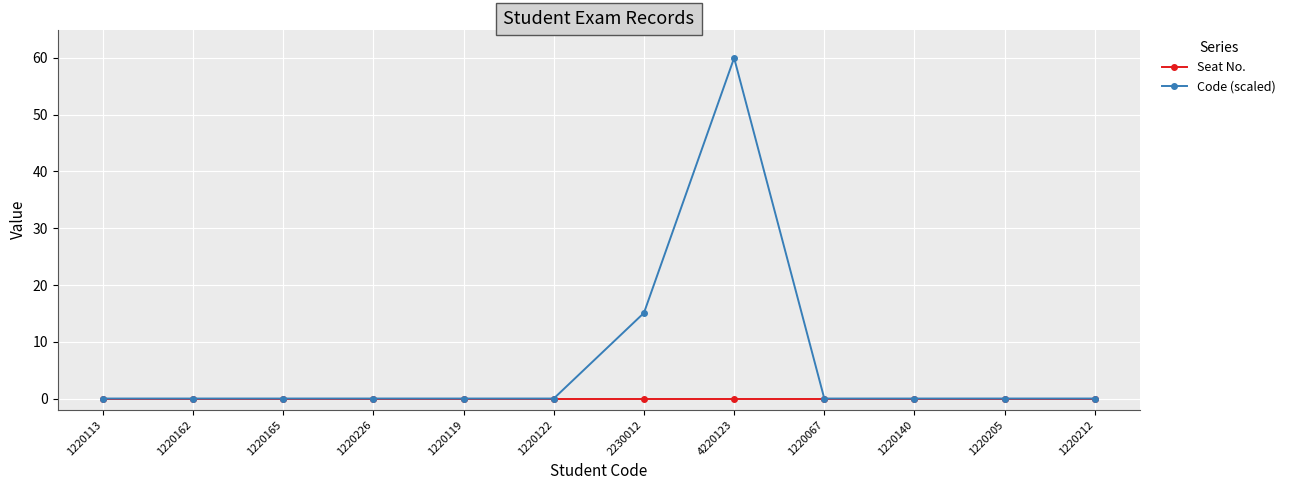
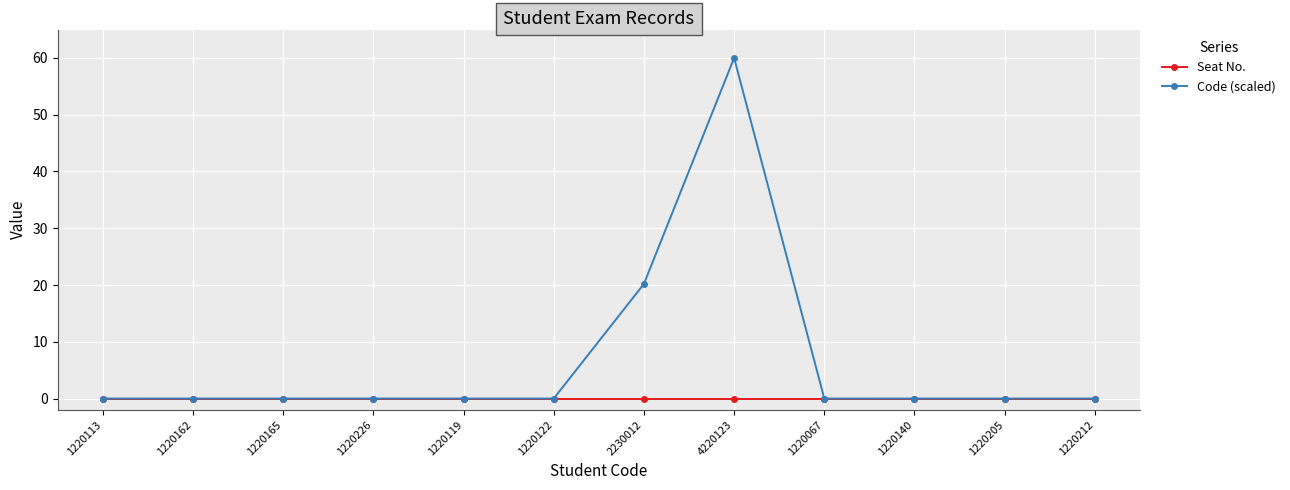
  {
    "Seat No.": {
      "2230012": 0,
      "4220123": 0
    },
    "Code (scaled)": {
-     "2230012": 15,
+     "2230012": 20,
      "4220123": 60
    }
  }
